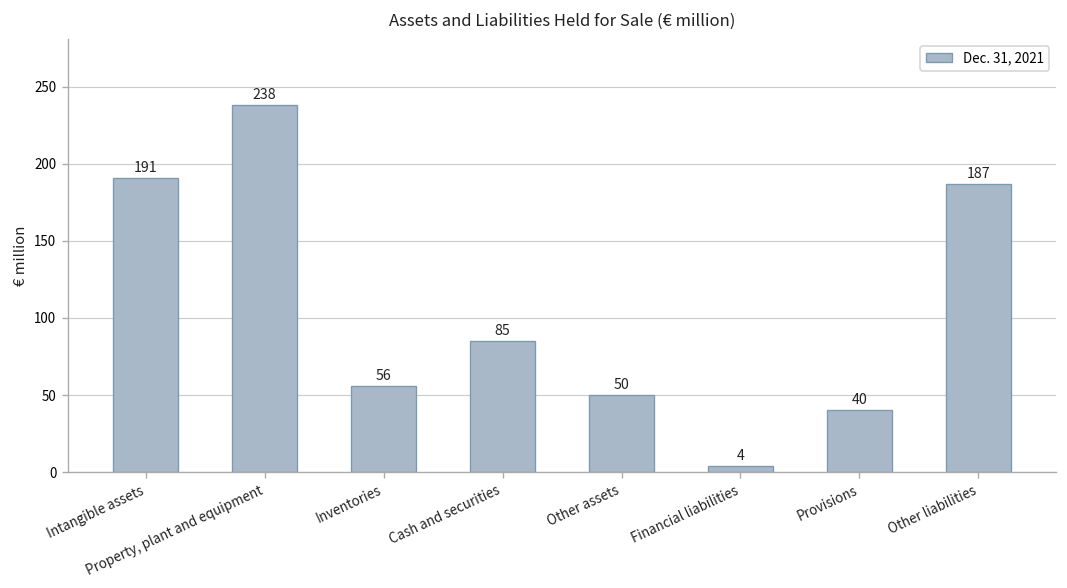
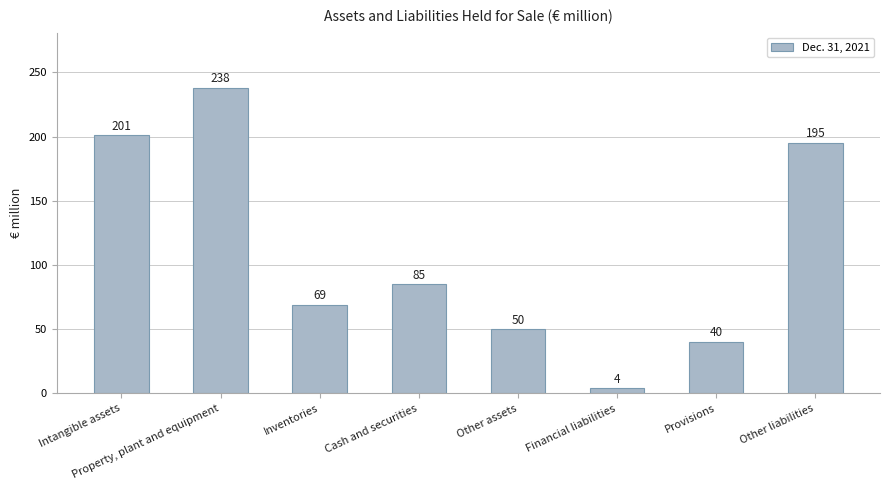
  {
-   "Intangible assets": 191,
+   "Intangible assets": 201,
    "Property, plant and equipment": 238,
-   "Inventories": 56,
+   "Inventories": 69,
    "Cash and securities": 85,
    "Other assets": 50,
    "Financial liabilities": 4,
    "Provisions": 40,
-   "Other liabilities": 187
+   "Other liabilities": 195
  }
